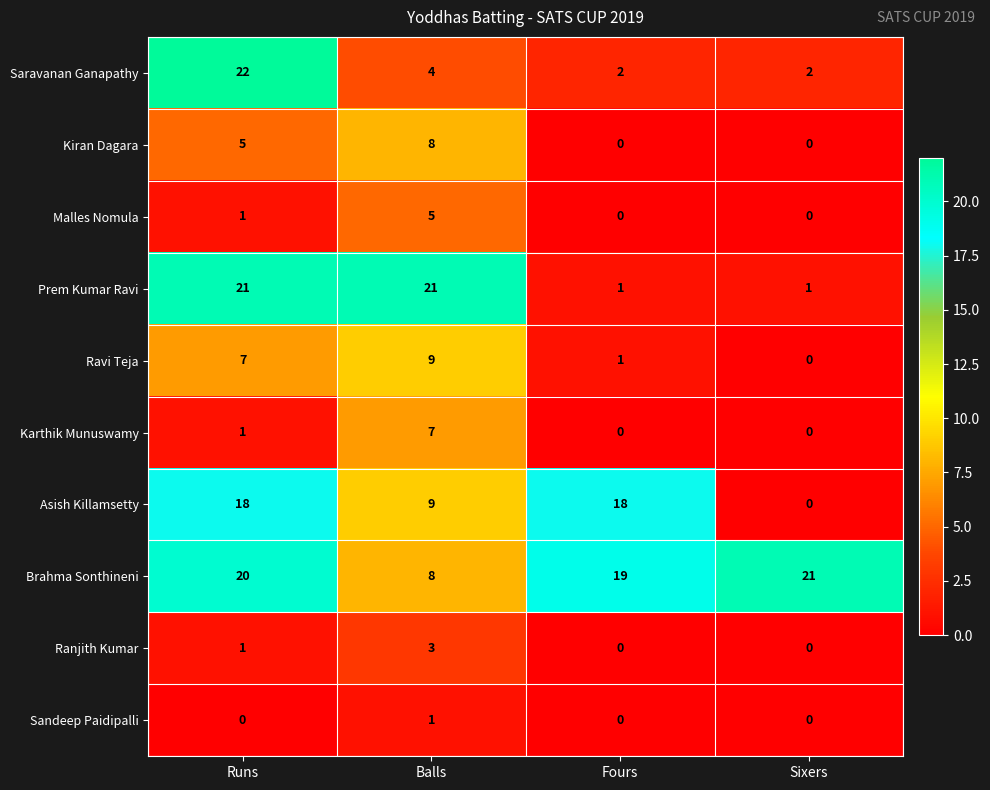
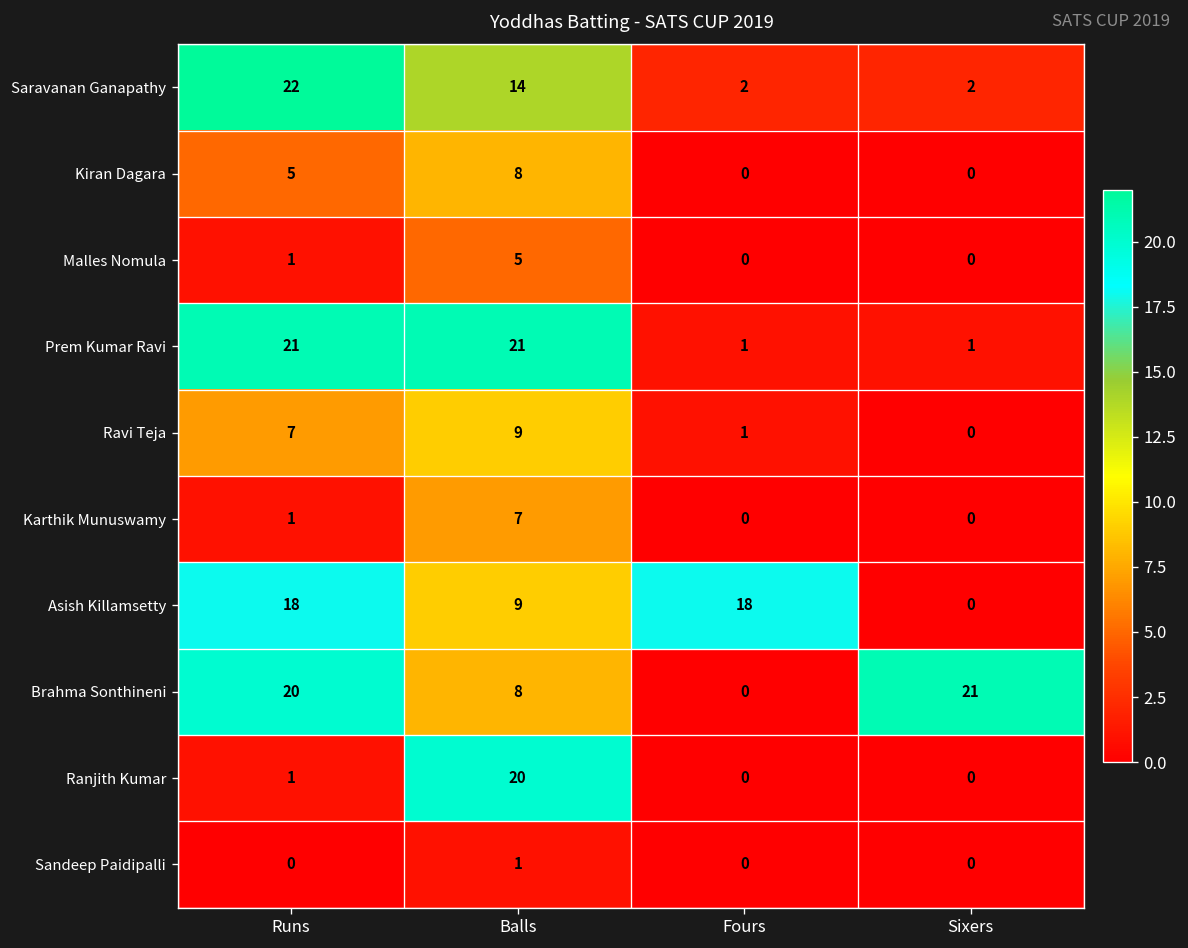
  {
    "Saravanan Ganapathy": {
      "Runs": 22,
-     "Balls": 4,
+     "Balls": 14,
      "Fours": 2,
      "Sixers": 2
    },
    "Kiran Dagara": {
      "Runs": 5,
      "Balls": 8,
      "Fours": 0,
      "Sixers": 0
    },
    "Malles Nomula": {
      "Runs": 1,
      "Balls": 5,
      "Fours": 0,
      "Sixers": 0
    },
    "Prem Kumar Ravi": {
      "Runs": 21,
      "Balls": 21,
      "Fours": 1,
      "Sixers": 1
    },
    "Ravi Teja": {
      "Runs": 7,
      "Balls": 9,
      "Fours": 1,
      "Sixers": 0
    },
    "Karthik Munuswamy": {
      "Runs": 1,
      "Balls": 7,
      "Fours": 0,
      "Sixers": 0
    },
    "Asish Killamsetty": {
      "Runs": 18,
      "Balls": 9,
      "Fours": 18,
      "Sixers": 0
    },
    "Brahma Sonthineni": {
      "Runs": 20,
      "Balls": 8,
-     "Fours": 19,
+     "Fours": 0,
      "Sixers": 21
    },
    "Ranjith Kumar": {
      "Runs": 1,
-     "Balls": 3,
+     "Balls": 20,
      "Fours": 0,
      "Sixers": 0
    },
    "Sandeep Paidipalli": {
      "Runs": 0,
      "Balls": 1,
      "Fours": 0,
      "Sixers": 0
    }
  }
